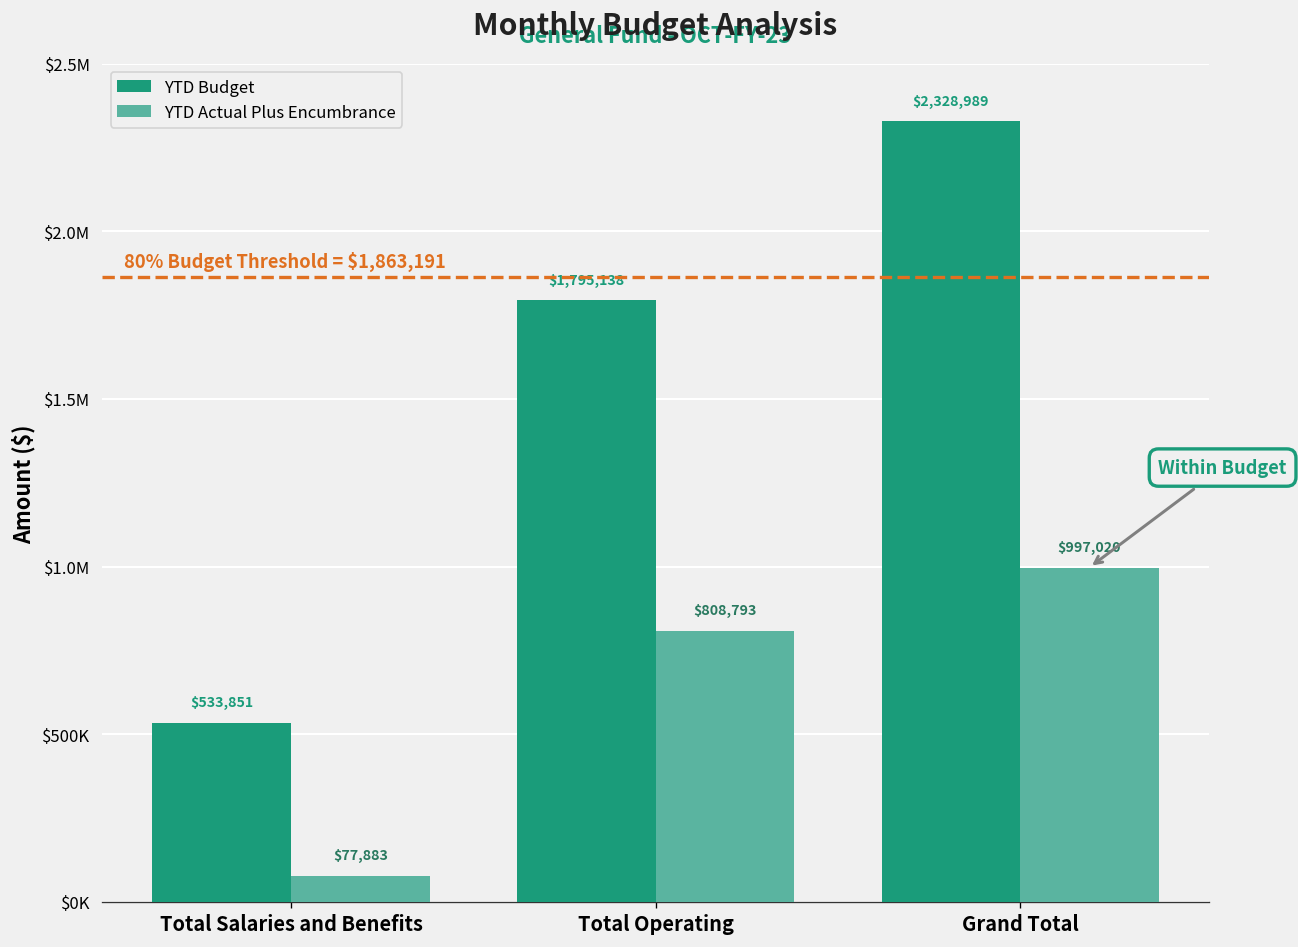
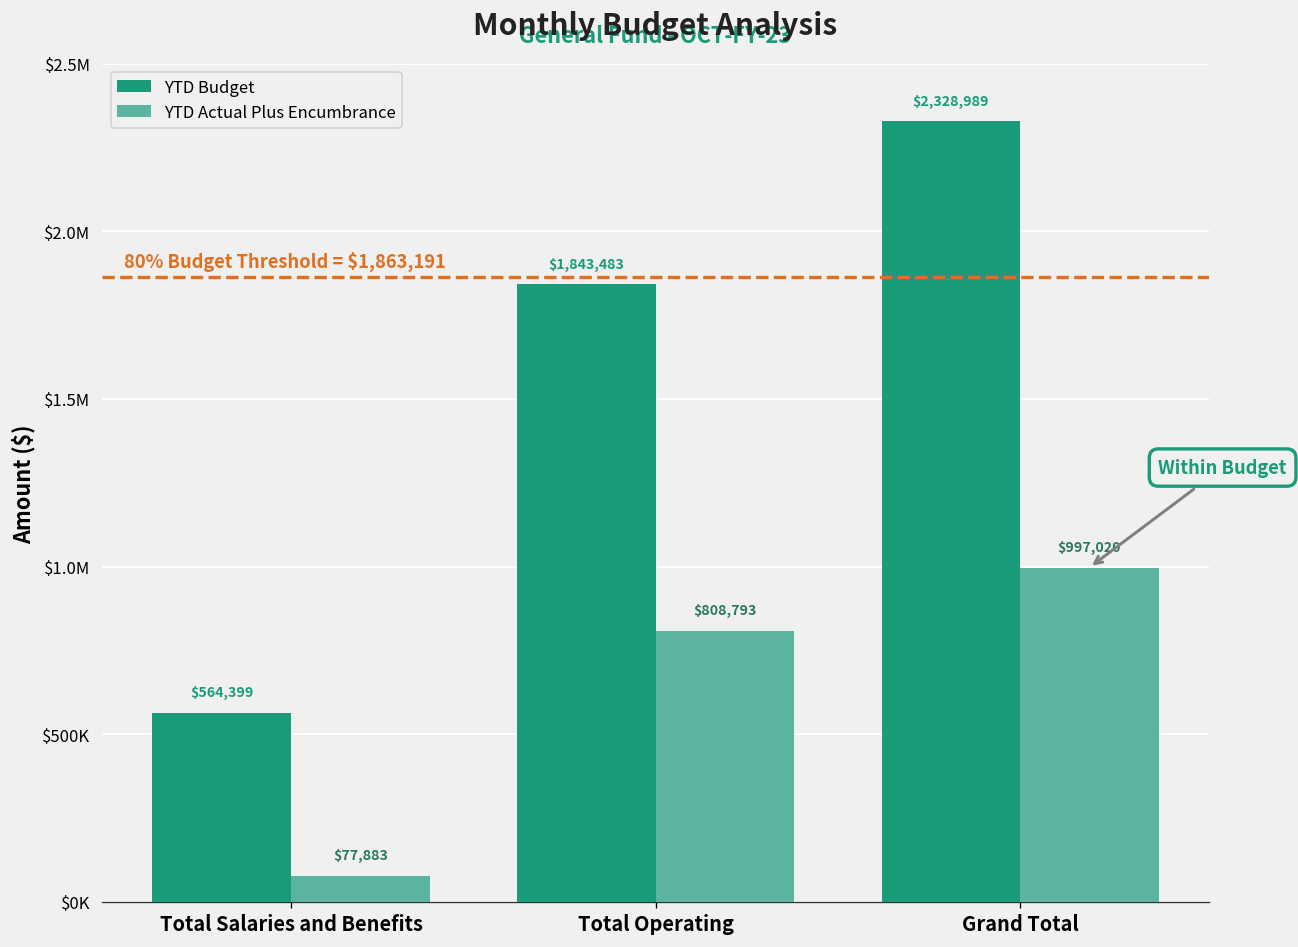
  {
    "YTD Budget": {
-     "Total Salaries and Benefits": "$533,851",
-     "Total Operating": "$1,795,138",
+     "Total Salaries and Benefits": "$564,399",
+     "Total Operating": "$1,843,483",
      "Grand Total": "$2,328,989"
    },
    "YTD Actual Plus Encumbrance": {
      "Total Salaries and Benefits": "$77,883",
      "Total Operating": "$808,793"
    }
  }
